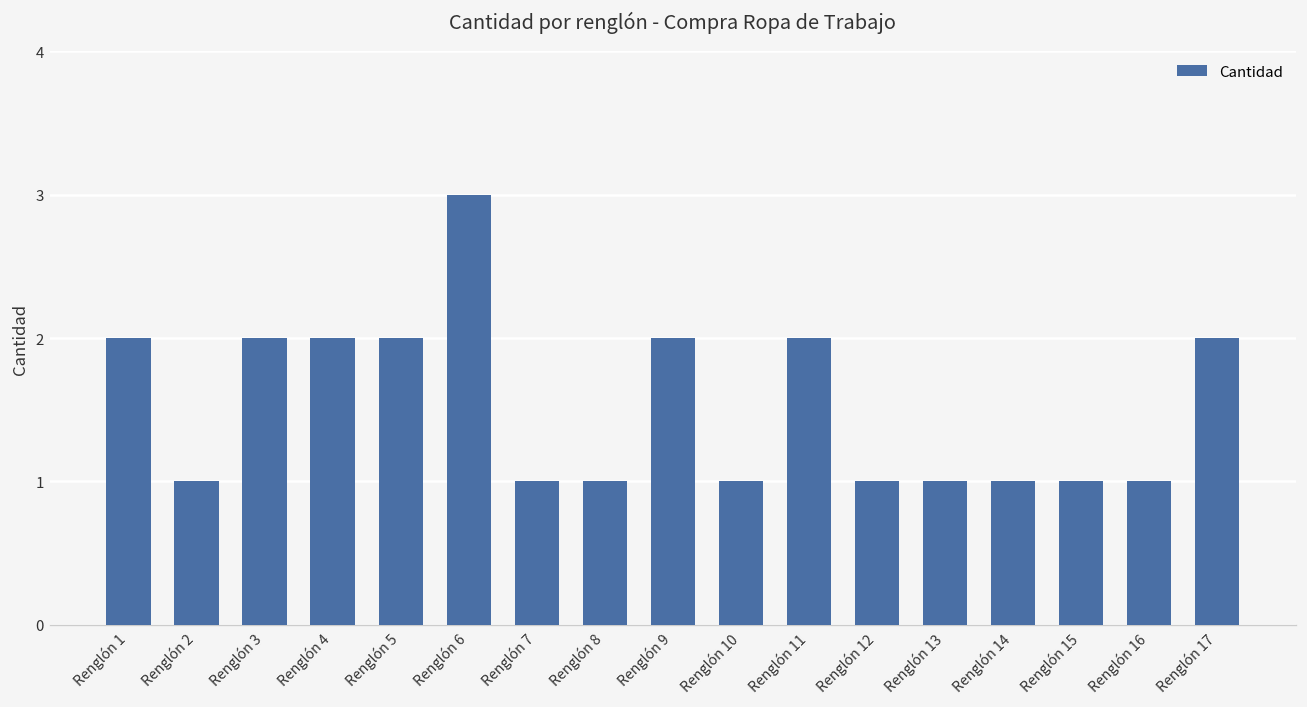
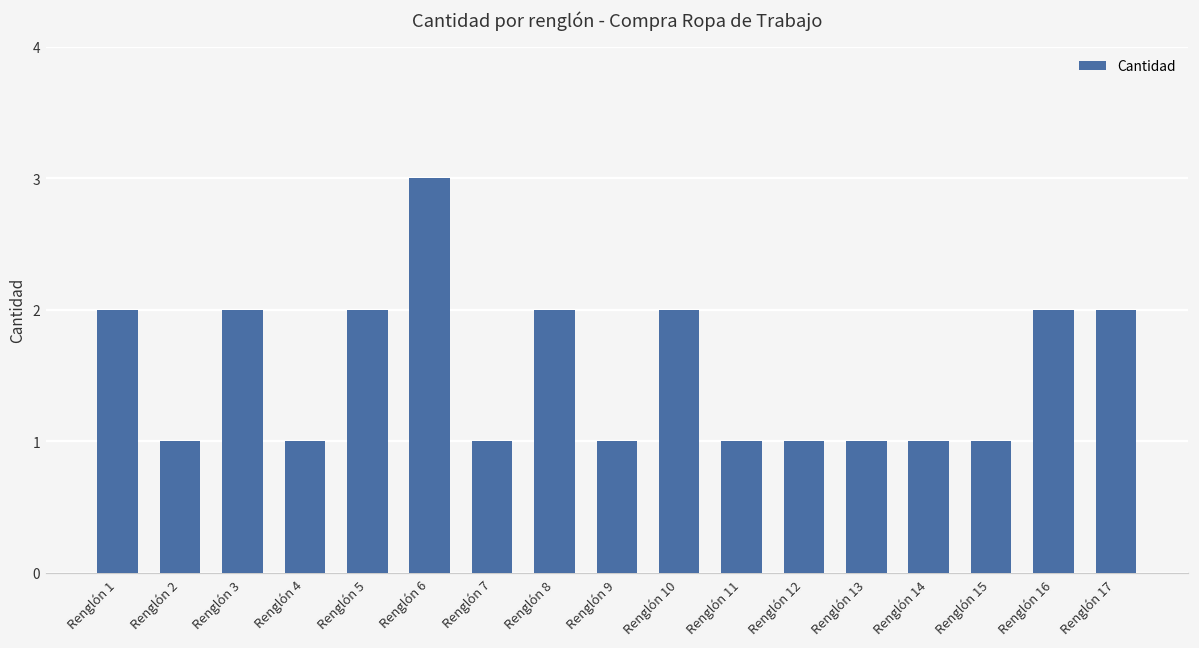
  {
    "Renglón 1": 2,
    "Renglón 2": 1,
    "Renglón 3": 2,
-   "Renglón 4": 2,
+   "Renglón 4": 1,
    "Renglón 5": 2,
    "Renglón 6": 3,
    "Renglón 7": 1,
-   "Renglón 8": 1,
-   "Renglón 9": 2,
-   "Renglón 10": 1,
-   "Renglón 11": 2,
+   "Renglón 8": 2,
+   "Renglón 9": 1,
+   "Renglón 10": 2,
+   "Renglón 11": 1,
    "Renglón 12": 1,
    "Renglón 13": 1,
    "Renglón 14": 1,
    "Renglón 15": 1,
-   "Renglón 16": 1,
+   "Renglón 16": 2,
    "Renglón 17": 2
  }
